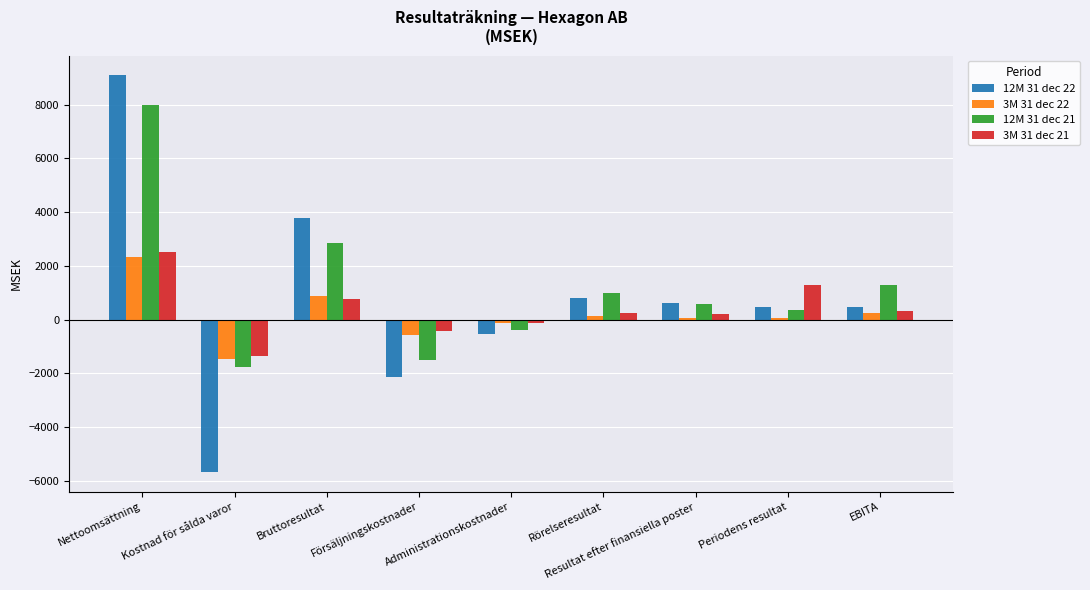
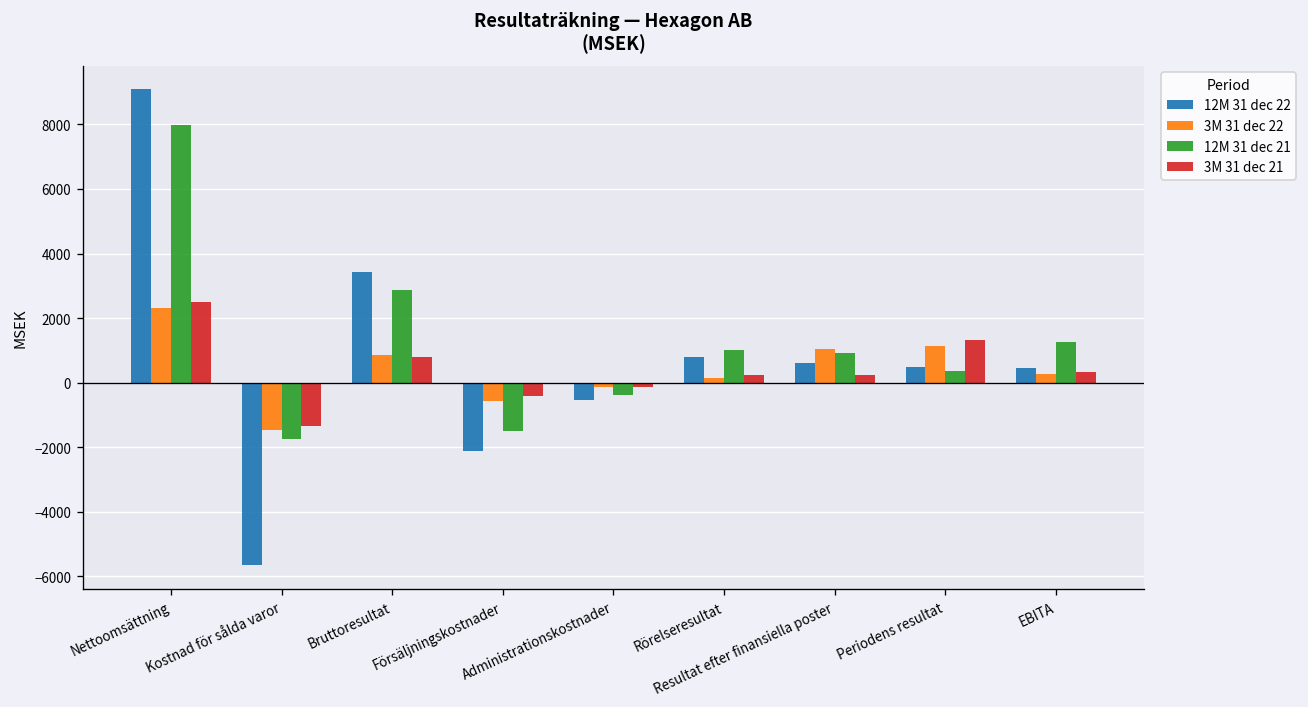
  {
    "12M 31 dec 22": {
      "Nettoomsättning": 9100,
      "Kostnad för sålda varor": -5700,
-     "Bruttoresultat": 3800,
+     "Bruttoresultat": 3400,
      "Försäljningskostnader": -2100,
      "Administrationskostnader": -500,
      "Rörelseresultat": 800,
      "Resultat efter finansiella poster": 600,
      "Periodens resultat": 500,
      "EBITA": 500
    },
    "3M 31 dec 22": {
      "Nettoomsättning": 2300,
      "Kostnad för sålda varor": -1500,
      "Bruttoresultat": 900,
      "Försäljningskostnader": -600,
      "Administrationskostnader": -100,
      "Rörelseresultat": 100,
-     "Resultat efter finansiella poster": 100,
-     "Periodens resultat": 100,
+     "Resultat efter finansiella poster": 1000,
+     "Periodens resultat": 1100,
      "EBITA": 300
    },
    "12M 31 dec 21": {
      "Nettoomsättning": 8000,
      "Kostnad för sålda varor": -1800,
      "Bruttoresultat": 2900,
      "Försäljningskostnader": -1500,
      "Administrationskostnader": -400,
      "Rörelseresultat": 1000,
-     "Resultat efter finansiella poster": 600,
+     "Resultat efter finansiella poster": 900,
      "Periodens resultat": 400,
      "EBITA": 1300
    },
    "3M 31 dec 21": {
      "Nettoomsättning": 2500,
      "Kostnad för sålda varor": -1400,
      "Bruttoresultat": 800,
      "Försäljningskostnader": -400,
      "Administrationskostnader": -100,
      "Rörelseresultat": 200,
      "Resultat efter finansiella poster": 200,
      "Periodens resultat": 1300,
      "EBITA": 300
    }
  }
